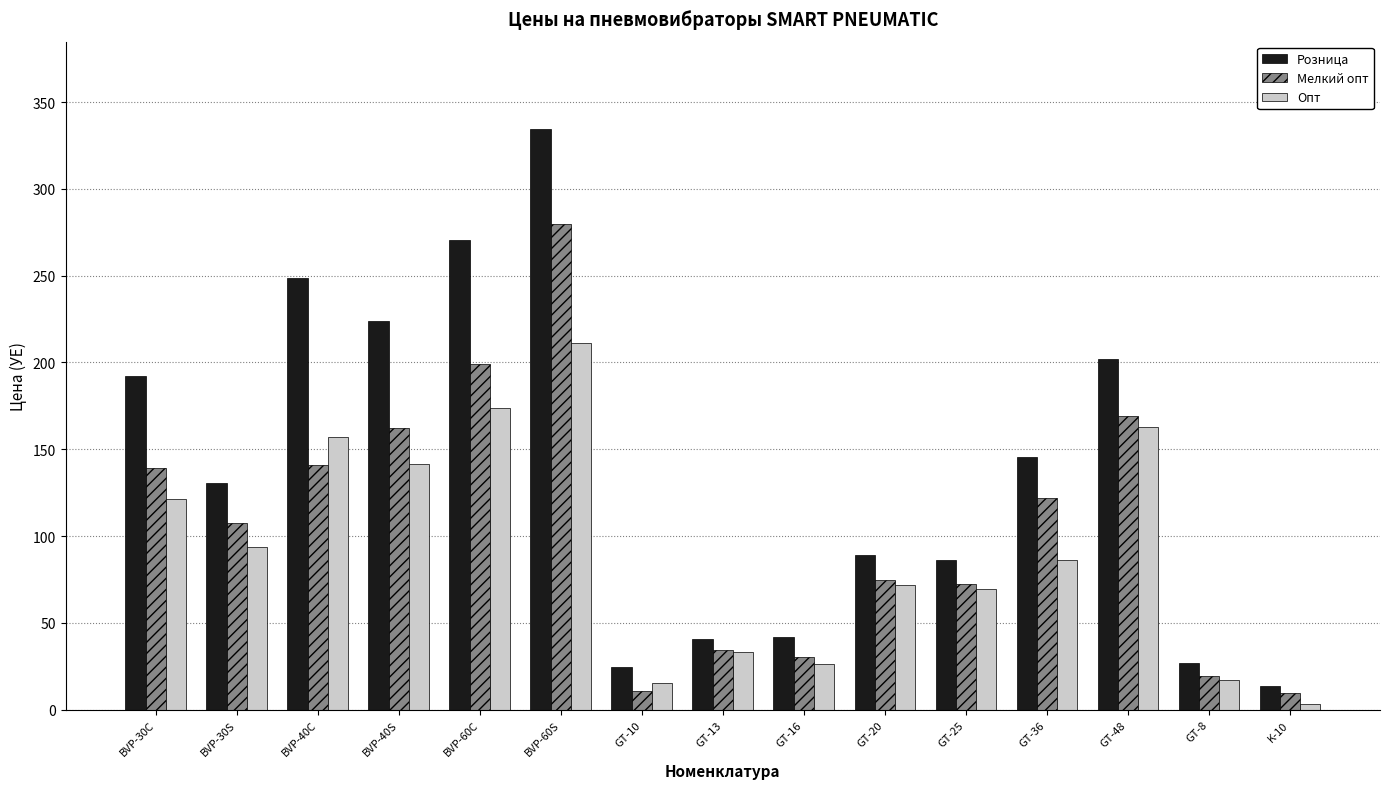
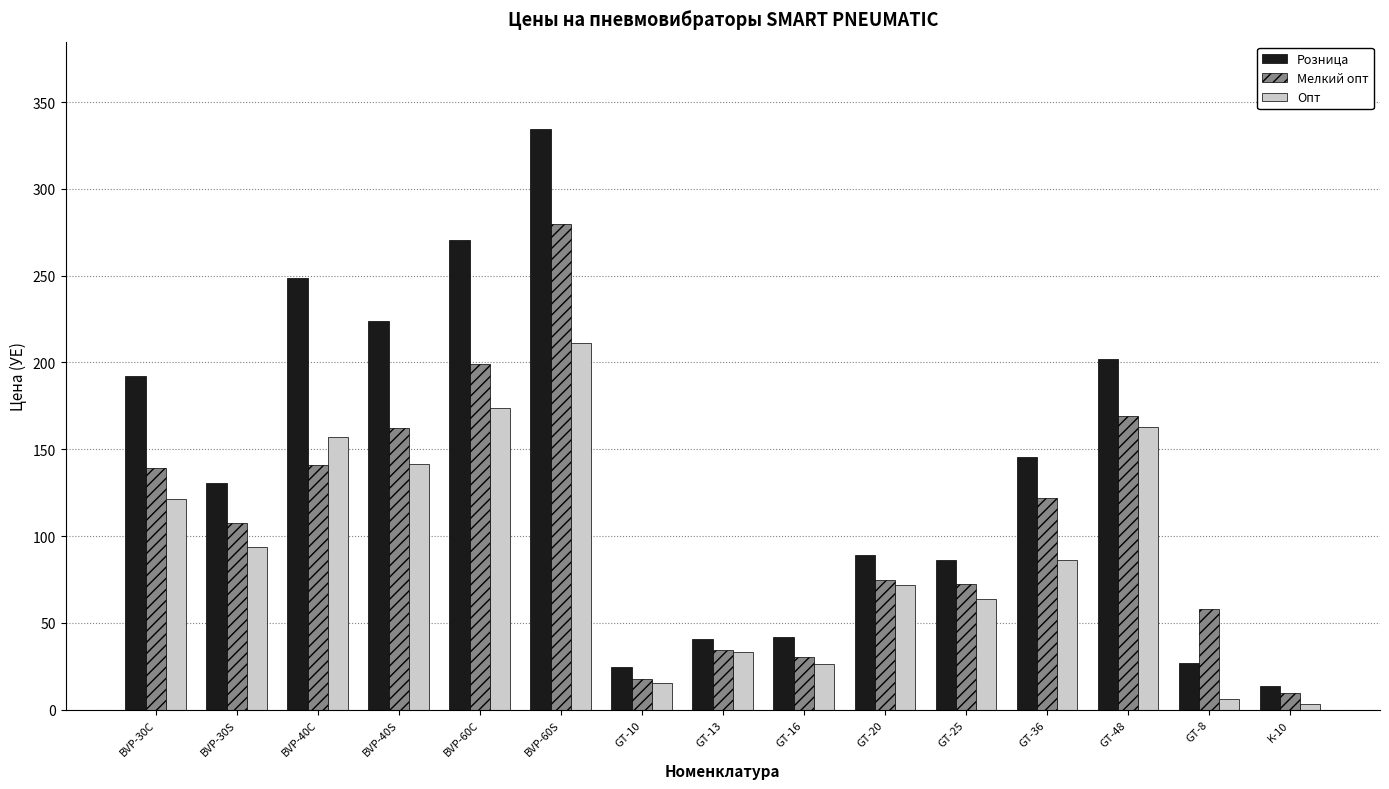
  {
    "Розница": {
      "BVP-30C": 192,
      "BVP-30S": 131,
      "BVP-40C": 249,
      "BVP-40S": 224,
      "BVP-60C": 271,
      "BVP-60S": 335,
      "GT-10": 25,
      "GT-13": 41,
      "GT-16": 42,
      "GT-20": 89,
      "GT-25": 86,
      "GT-36": 146,
      "GT-48": 202,
      "GT-8": 27,
      "K-10": 14
    },
    "Мелкий опт": {
      "BVP-30C": 139,
      "BVP-30S": 108,
      "BVP-40C": 141,
      "BVP-40S": 162,
      "BVP-60C": 199,
      "BVP-60S": 280,
-     "GT-10": 11,
+     "GT-10": 18,
      "GT-13": 34,
      "GT-16": 30,
      "GT-20": 75,
      "GT-25": 72,
      "GT-36": 122,
      "GT-48": 169,
-     "GT-8": 19,
+     "GT-8": 58,
      "K-10": 10
    },
    "Опт": {
      "BVP-30C": 122,
      "BVP-30S": 94,
      "BVP-40C": 157,
      "BVP-40S": 142,
      "BVP-60C": 174,
      "BVP-60S": 211,
      "GT-10": 16,
      "GT-13": 33,
      "GT-16": 26,
      "GT-20": 72,
-     "GT-25": 69,
+     "GT-25": 64,
      "GT-36": 86,
      "GT-48": 163,
-     "GT-8": 17,
+     "GT-8": 6,
      "K-10": 3
    }
  }
